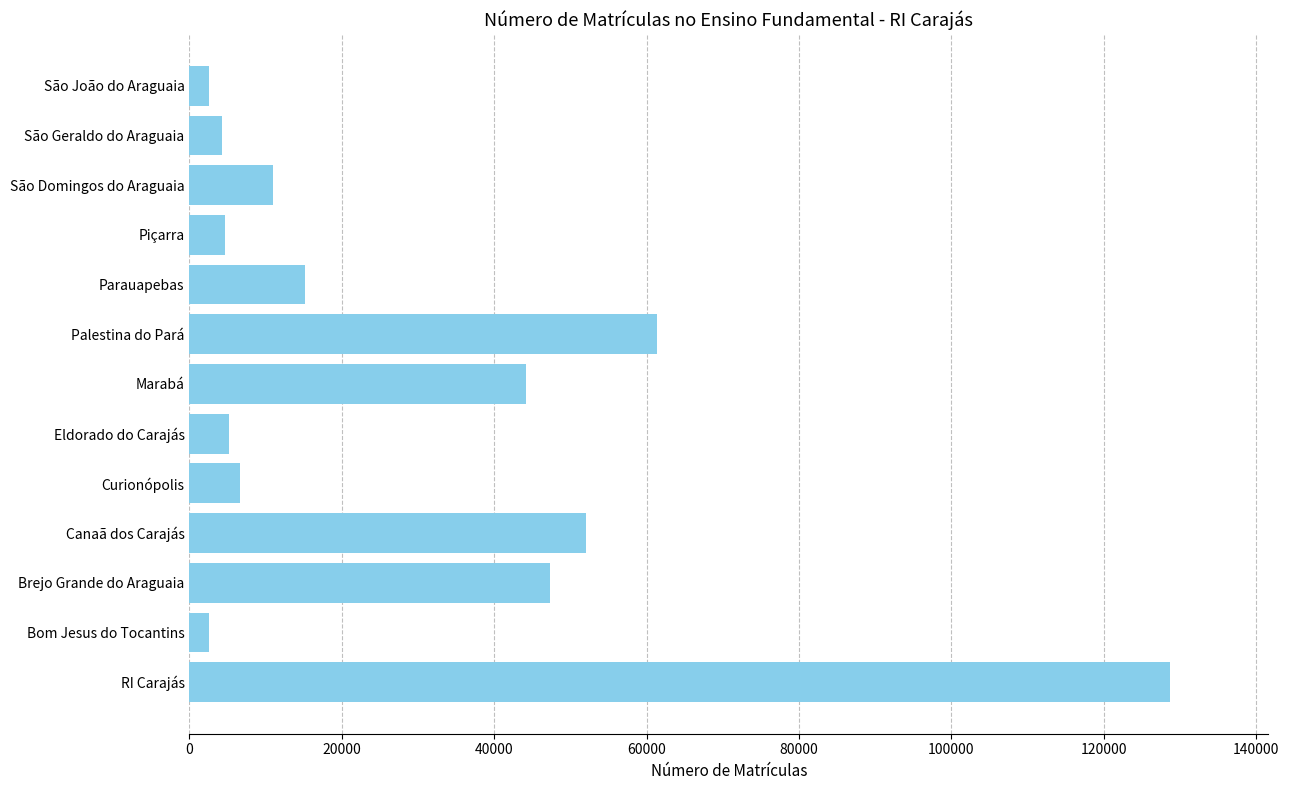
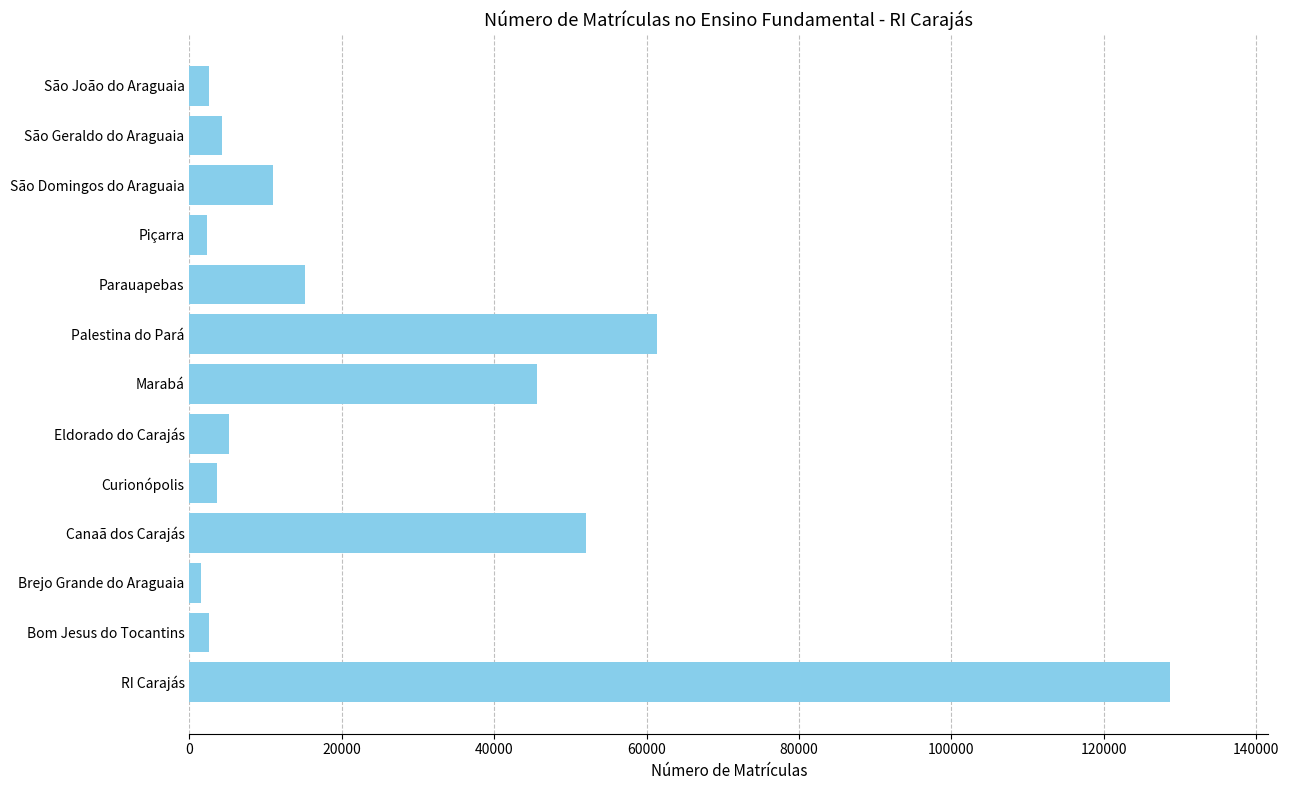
  {
    "São João do Araguaia": 3000,
    "São Geraldo do Araguaia": 4000,
    "São Domingos do Araguaia": 11000,
-   "Piçarra": 5000,
+   "Piçarra": 2000,
    "Parauapebas": 15000,
    "Palestina do Pará": 61000,
-   "Marabá": 44000,
+   "Marabá": 46000,
    "Eldorado do Carajás": 5000,
-   "Curionópolis": 7000,
+   "Curionópolis": 4000,
    "Canaã dos Carajás": 52000,
-   "Brejo Grande do Araguaia": 47000,
+   "Brejo Grande do Araguaia": 1000,
    "Bom Jesus do Tocantins": 3000,
    "RI Carajás": 129000
  }
